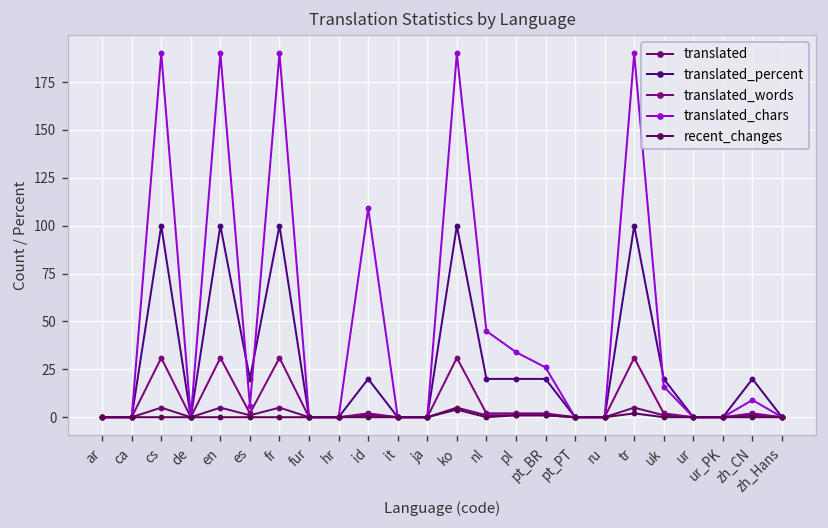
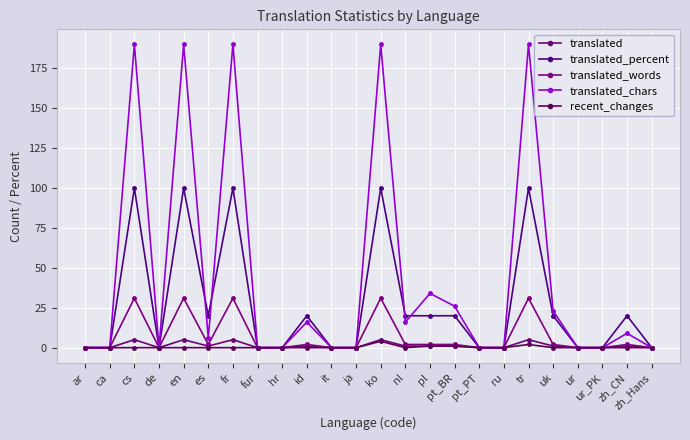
  {
    "translated_chars": {
      "cs": 190,
      "en": 190,
      "es": 6,
      "fr": 190,
-     "id": 109,
+     "id": 16,
      "ko": 190,
-     "nl": 45,
+     "nl": 16,
      "pl": 34,
      "pt_BR": 26,
      "tr": 190,
-     "uk": 16,
+     "uk": 23,
      "zh_CN": 9
    }
  }
